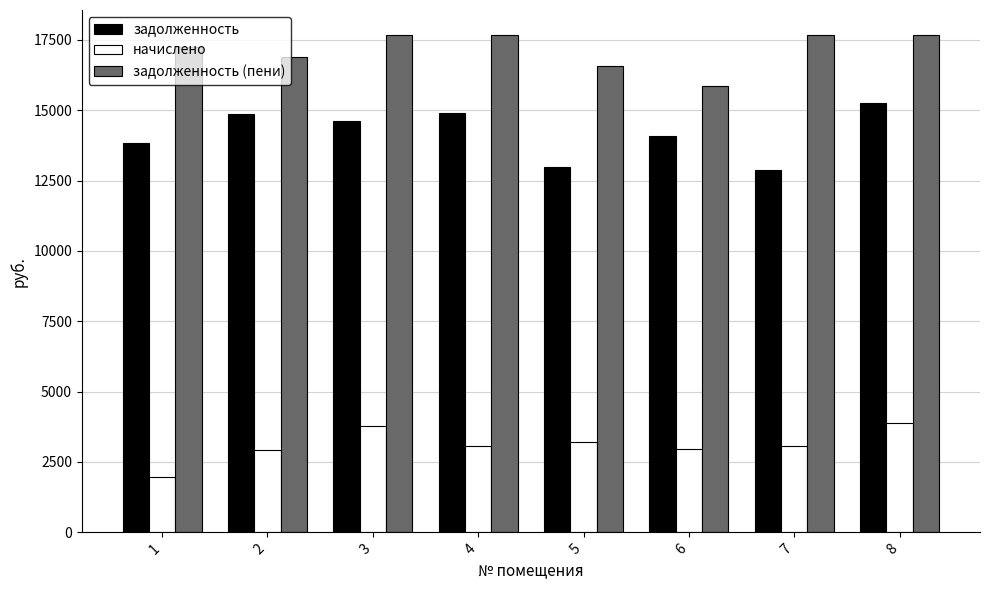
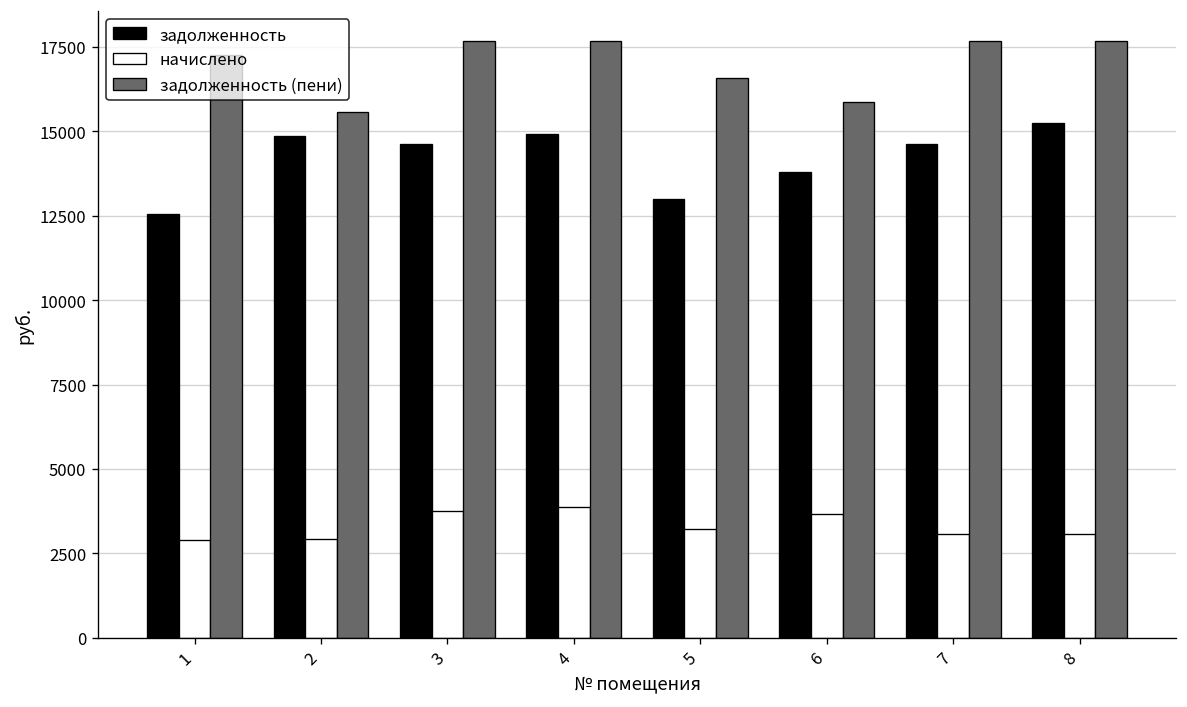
  {
    "задолженность": {
-     "1": 13800,
+     "1": 12500,
      "2": 14900,
      "3": 14600,
      "4": 14900,
      "5": 13000,
-     "6": 14100,
-     "7": 12900,
+     "6": 13800,
+     "7": 14600,
      "8": 15200
    },
    "начислено": {
-     "1": 2000,
+     "1": 2900,
      "2": 2900,
      "3": 3800,
-     "4": 3100,
+     "4": 3900,
      "5": 3200,
-     "6": 3000,
+     "6": 3700,
      "7": 3100,
-     "8": 3900
+     "8": 3100
    },
    "задолженность (пени)": {
-     "2": 16900,
+     "2": 15600,
      "3": 17700,
      "4": 17700,
      "5": 16600,
      "6": 15900,
      "7": 17700,
      "8": 17700
    }
  }
